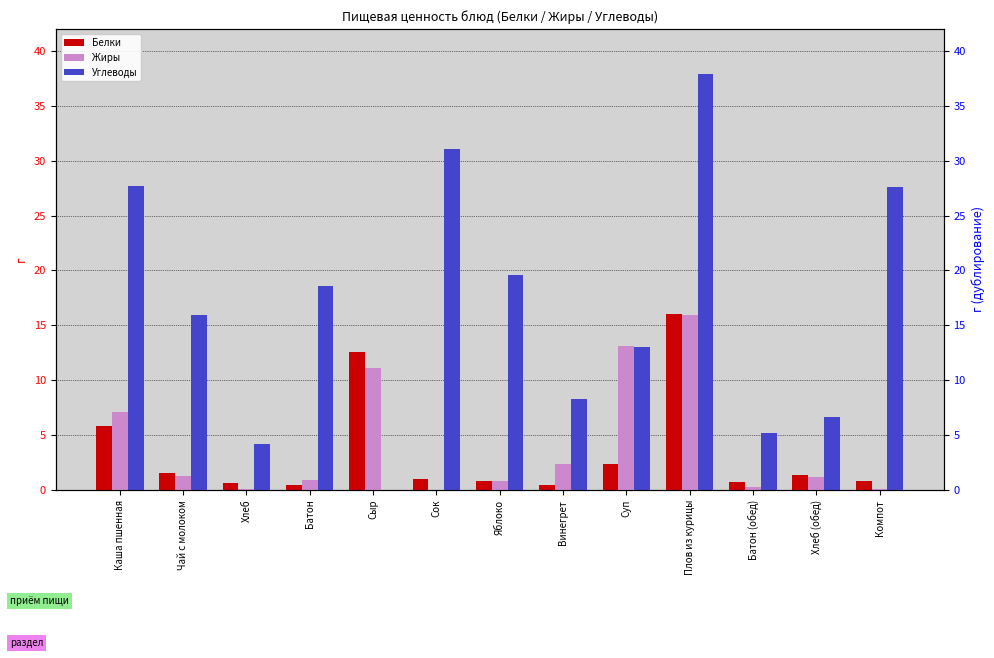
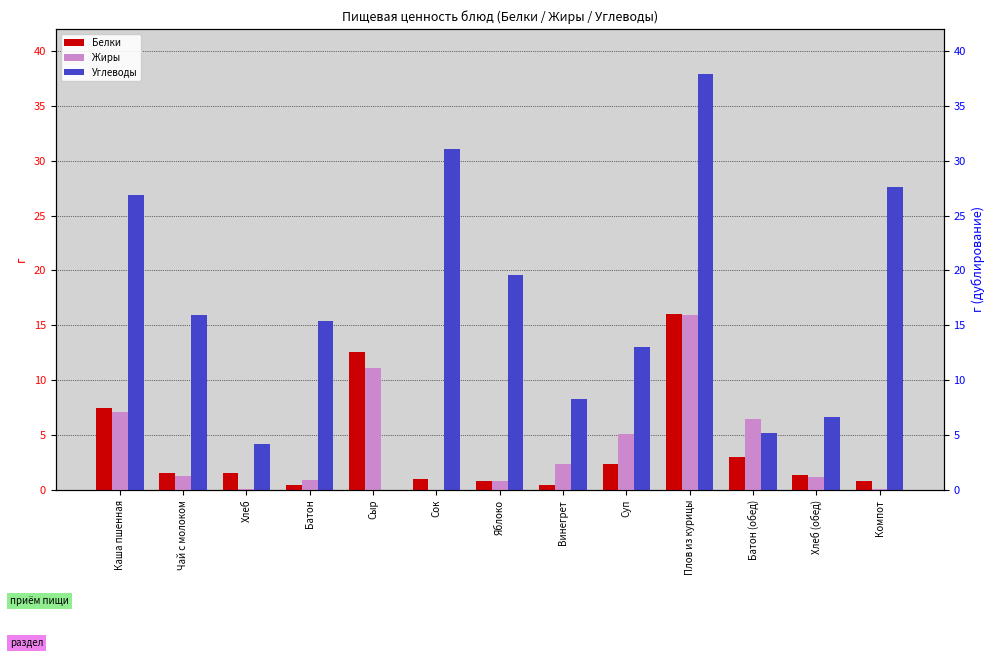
  {
    "Белки": {
-     "Каша пшенная": 5.9,
+     "Каша пшенная": 7.5,
      "Чай с молоком": 1.5,
-     "Хлеб": 0.7,
+     "Хлеб": 1.5,
      "Батон": 0.4,
      "Сыр": 12.6,
      "Сок": 1.0,
      "Яблоко": 0.8,
      "Винегрет": 0.4,
      "Суп": 2.4,
      "Плов из курицы": 16.0,
-     "Батон (обед)": 0.8,
+     "Батон (обед)": 3.0,
      "Хлеб (обед)": 1.3,
      "Компот": 0.8
    },
    "Жиры": {
      "Каша пшенная": 7.1,
      "Чай с молоком": 1.3,
      "Батон": 0.9,
      "Сыр": 11.1,
      "Сок": 0.0,
      "Яблоко": 0.8,
      "Винегрет": 2.3,
-     "Суп": 13.2,
+     "Суп": 5.1,
      "Плов из курицы": 15.9,
-     "Батон (обед)": 0.3,
+     "Батон (обед)": 6.5,
      "Хлеб (обед)": 1.1
    },
    "Углеводы": {
-     "Каша пшенная": 27.7,
+     "Каша пшенная": 26.9,
      "Чай с молоком": 15.9,
      "Хлеб": 4.2,
-     "Батон": 18.5,
+     "Батон": 15.4,
      "Сыр": 0.0,
      "Сок": 31.1,
      "Яблоко": 19.6,
      "Винегрет": 8.3,
      "Суп": 13.0,
      "Плов из курицы": 37.9,
      "Батон (обед)": 5.1,
      "Хлеб (обед)": 6.7,
      "Компот": 27.6
    }
  }
